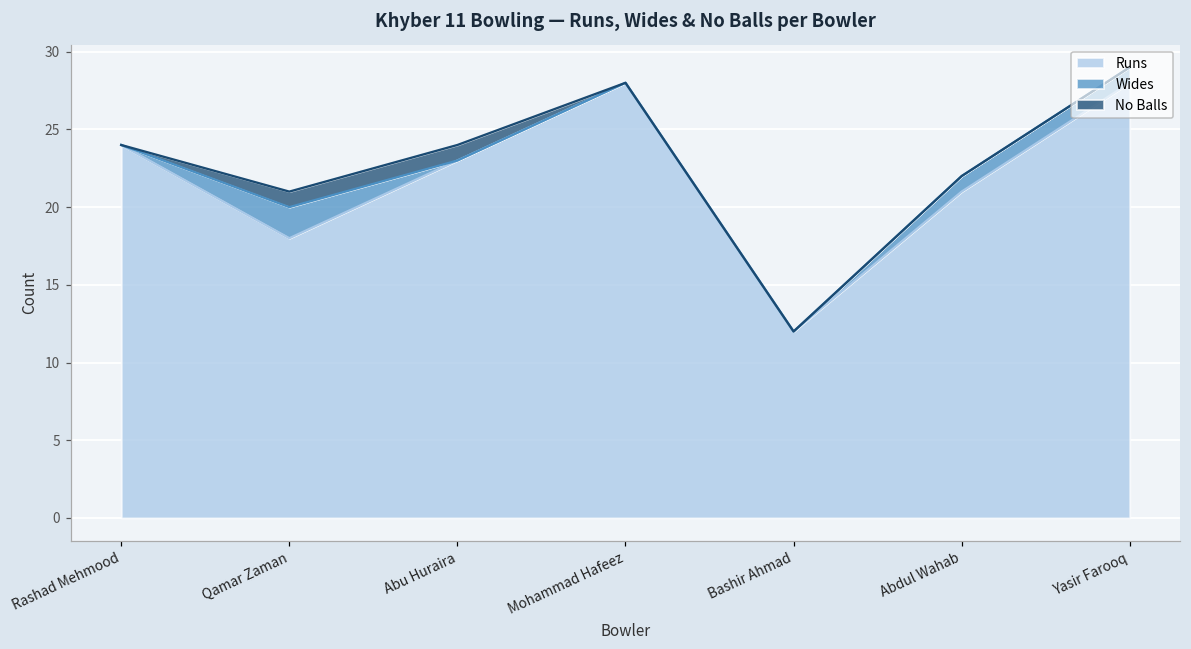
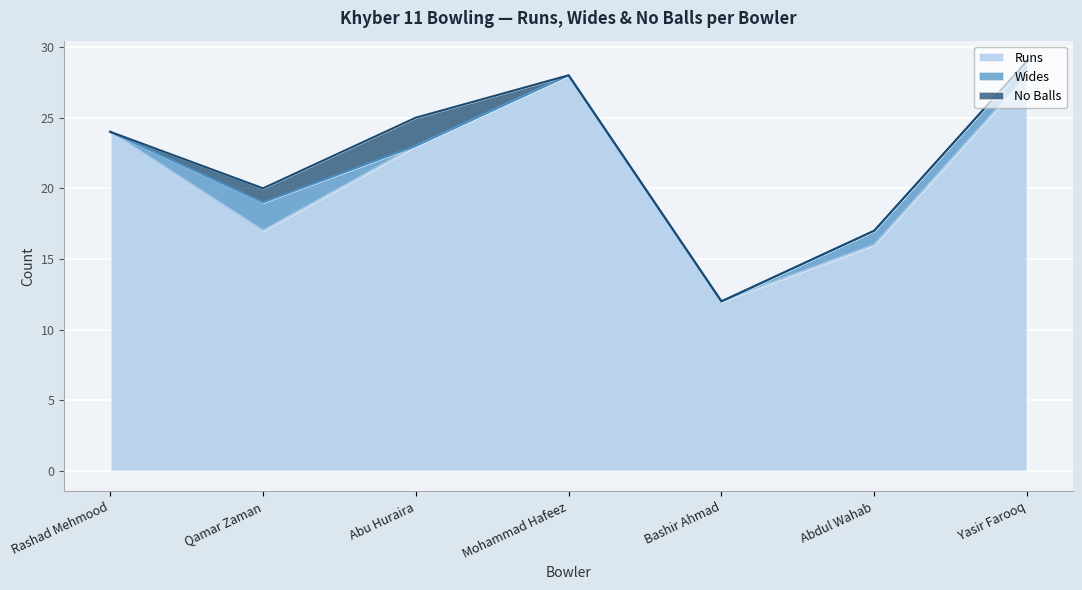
  {
    "Runs": {
-     "Qamar Zaman": 18,
-     "Abdul Wahab": 21
+     "Qamar Zaman": 17,
+     "Abdul Wahab": 16
    },
    "Wides": {
      "Qamar Zaman": 2
    },
    "No Balls": {
      "Qamar Zaman": 1,
-     "Abu Huraira": 1
+     "Abu Huraira": 2
    }
  }
